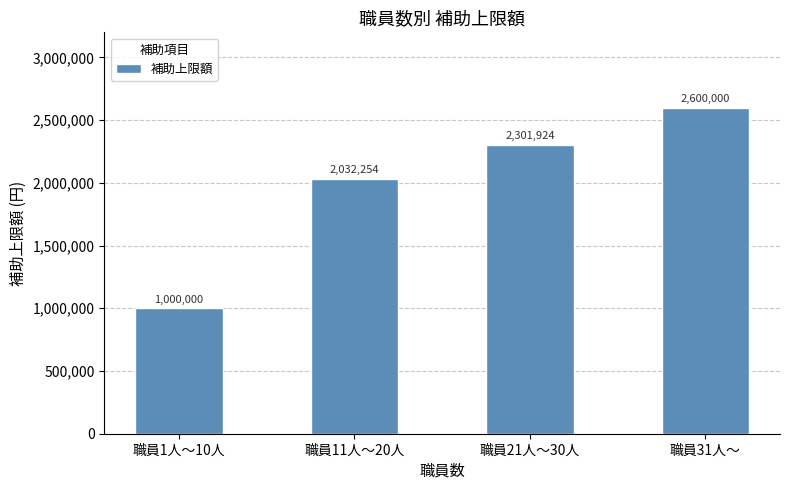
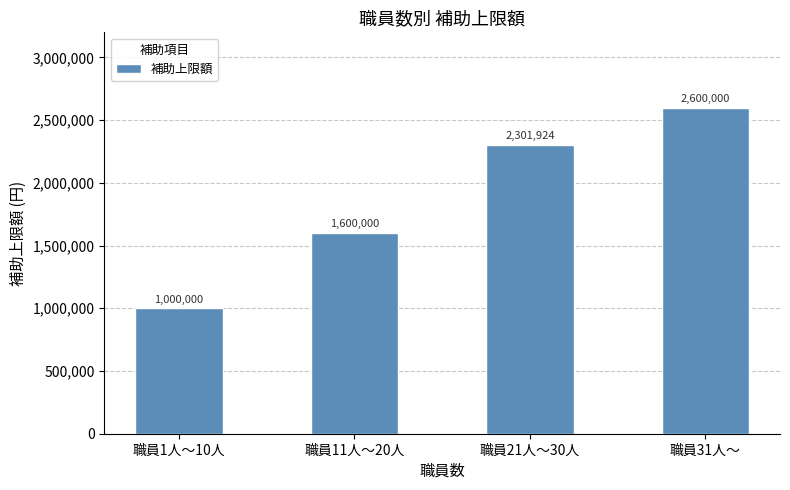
  {
    "職員1人～10人": "1,000,000",
-   "職員11人～20人": "2,032,254",
+   "職員11人～20人": "1,600,000",
    "職員21人～30人": "2,301,924",
    "職員31人～": "2,600,000"
  }
